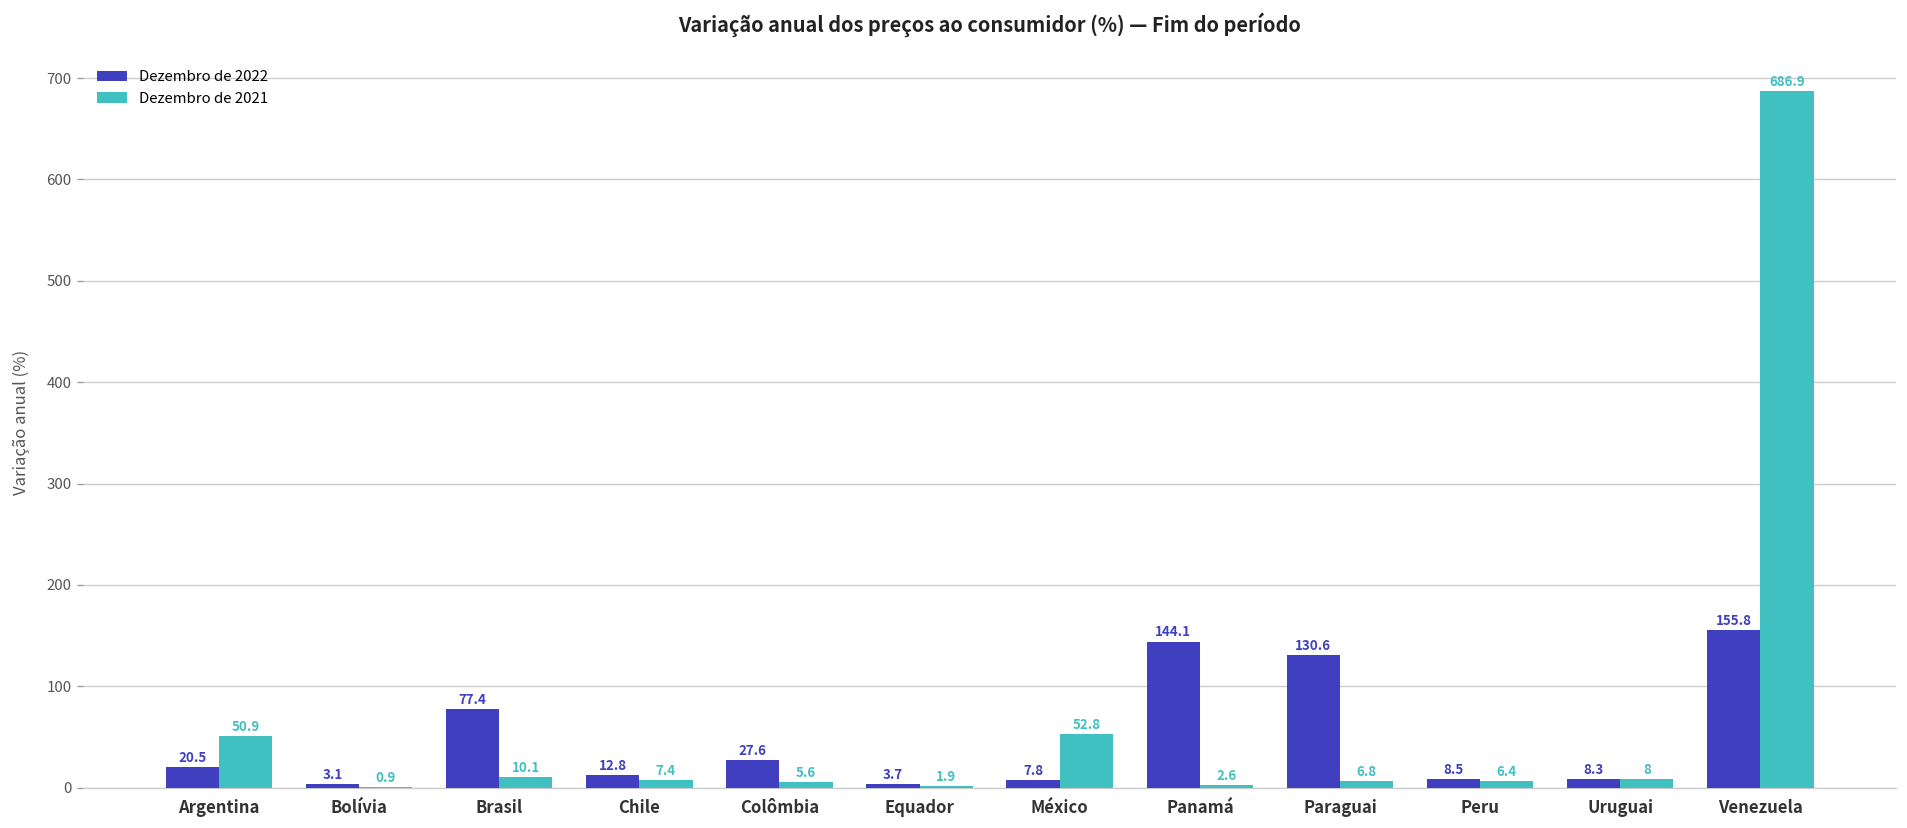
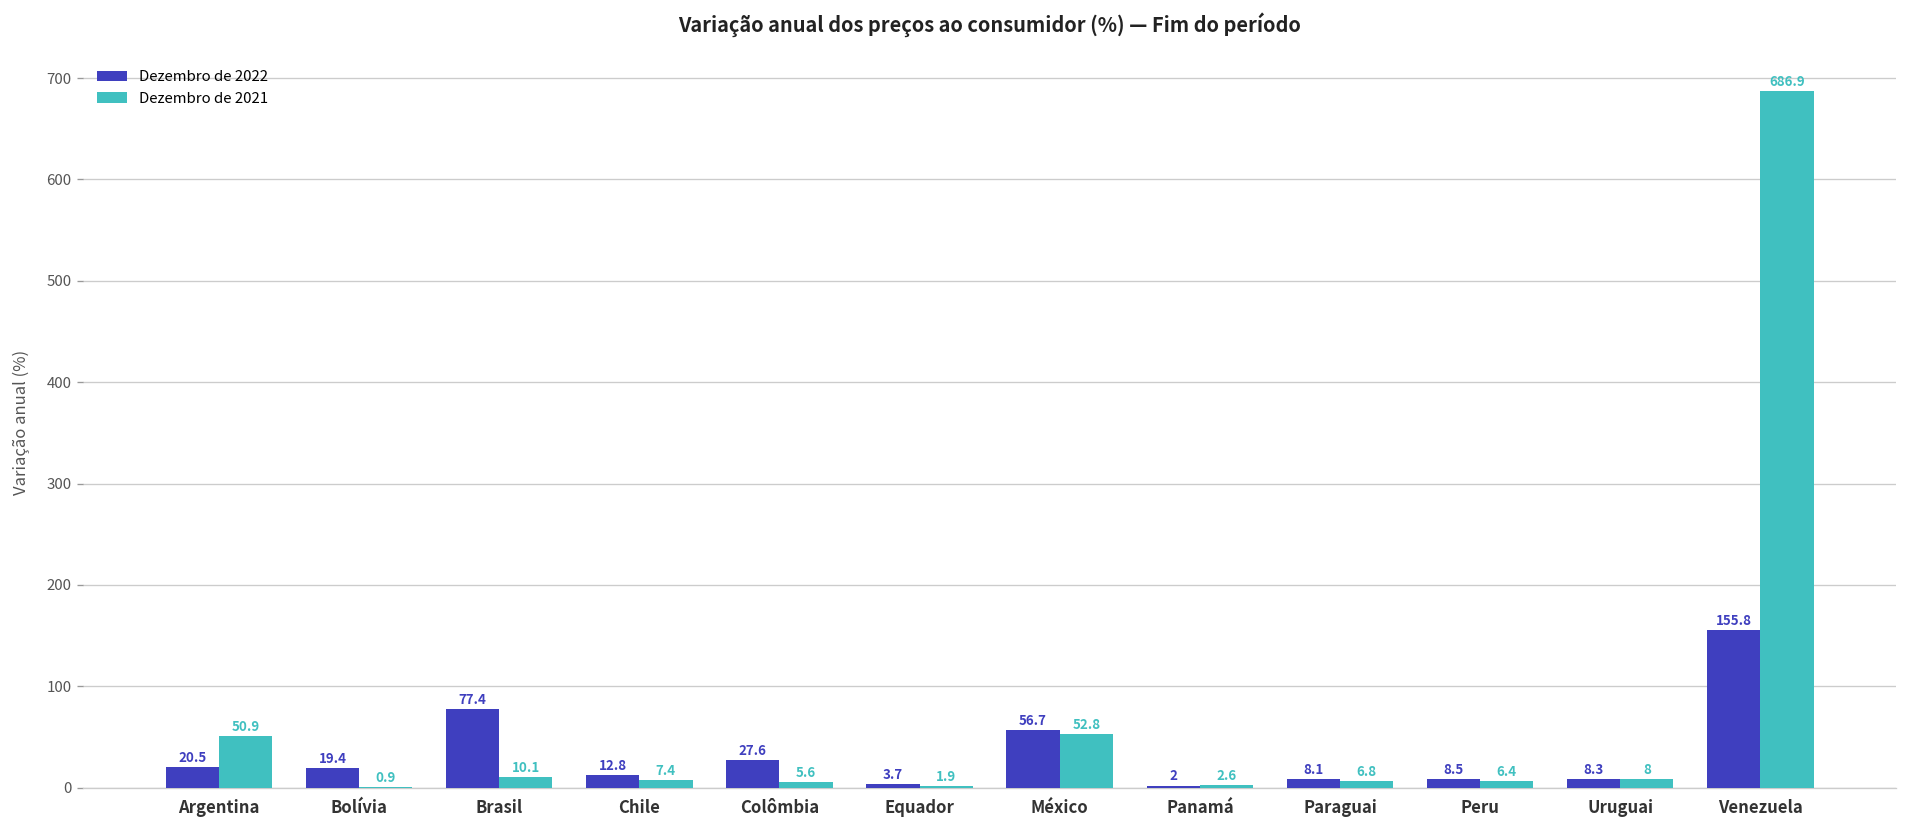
  {
    "Dezembro de 2022": {
      "Argentina": 20.5,
-     "Bolívia": 3.1,
+     "Bolívia": 19.4,
      "Brasil": 77.4,
      "Chile": 12.8,
      "Colômbia": 27.6,
      "Equador": 3.7,
-     "México": 7.8,
-     "Panamá": 144.1,
-     "Paraguai": 130.6,
+     "México": 56.7,
+     "Panamá": 2,
+     "Paraguai": 8.1,
      "Peru": 8.5,
      "Uruguai": 8.3,
      "Venezuela": 155.8
    },
    "Dezembro de 2021": {
      "Argentina": 50.9,
      "Bolívia": 0.9,
      "Brasil": 10.1,
      "Chile": 7.4,
      "Colômbia": 5.6,
      "Equador": 1.9,
      "México": 52.8,
      "Panamá": 2.6,
      "Paraguai": 6.8,
      "Peru": 6.4,
      "Uruguai": 8,
      "Venezuela": 686.9
    }
  }
